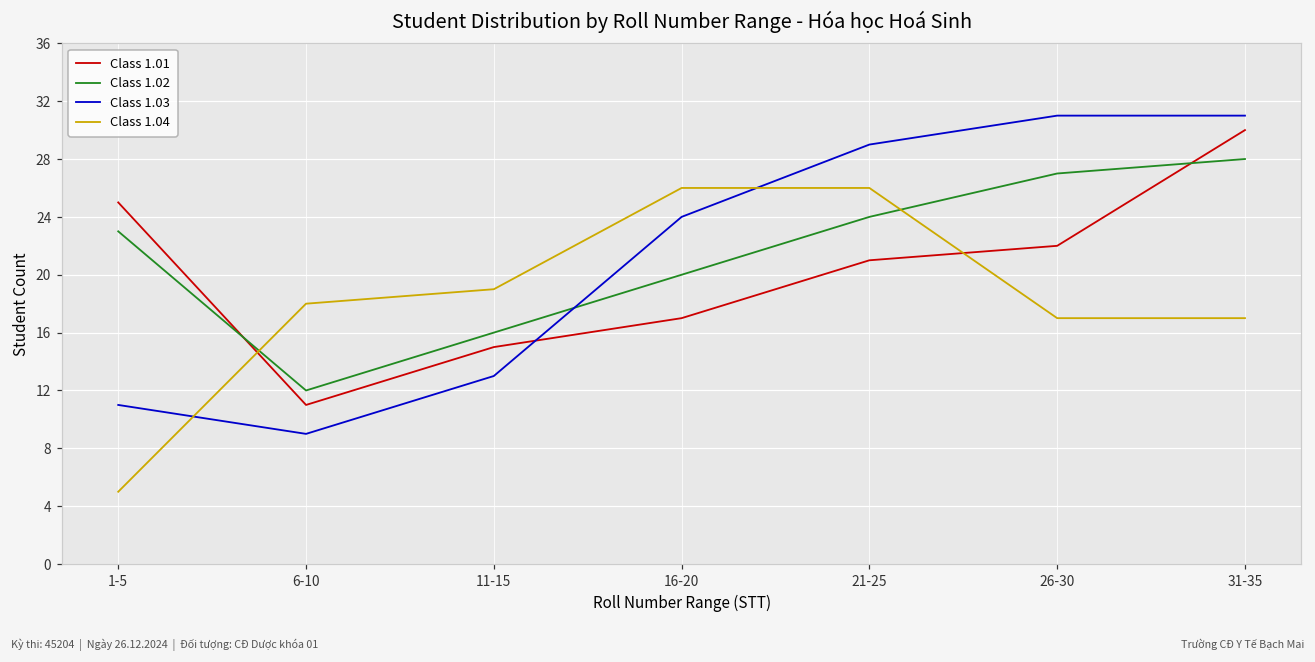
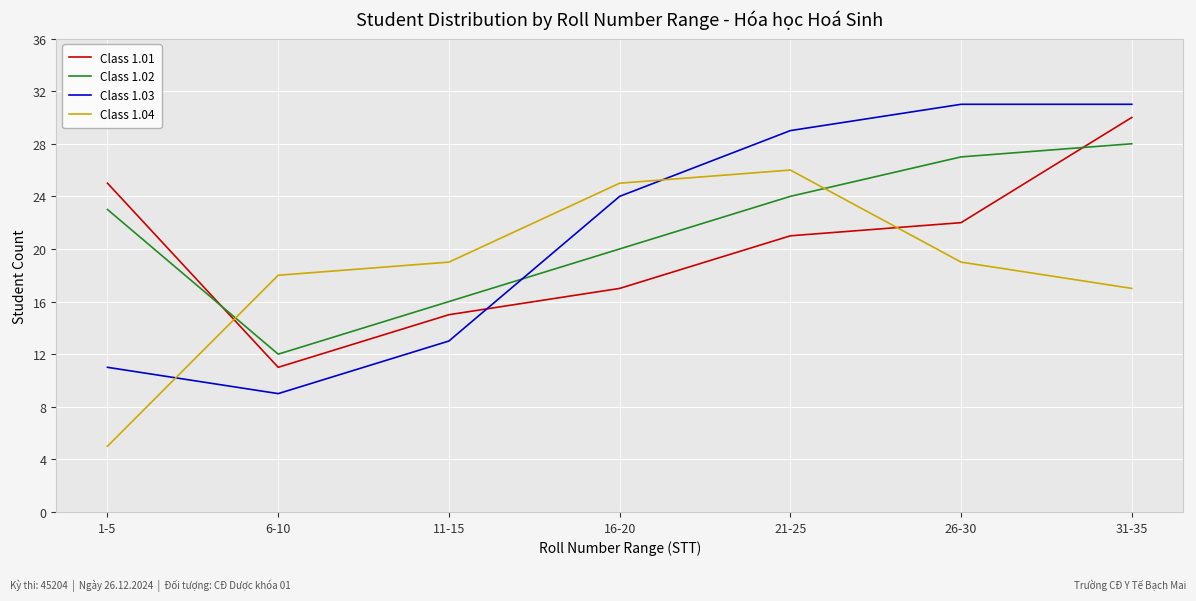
  {
    "Class 1.01": {
      "1-5": 25,
      "6-10": 11,
      "11-15": 15,
      "16-20": 17,
      "21-25": 21,
      "26-30": 22,
      "31-35": 30
    },
    "Class 1.02": {
      "1-5": 23,
      "6-10": 12,
      "11-15": 16,
      "16-20": 20,
      "21-25": 24,
      "26-30": 27,
      "31-35": 28
    },
    "Class 1.03": {
      "1-5": 11,
      "6-10": 9,
      "11-15": 13,
      "16-20": 24,
      "21-25": 29,
      "26-30": 31,
      "31-35": 31
    },
    "Class 1.04": {
      "1-5": 5,
      "6-10": 18,
      "11-15": 19,
-     "16-20": 26,
+     "16-20": 25,
      "21-25": 26,
-     "26-30": 17,
+     "26-30": 19,
      "31-35": 17
    }
  }
